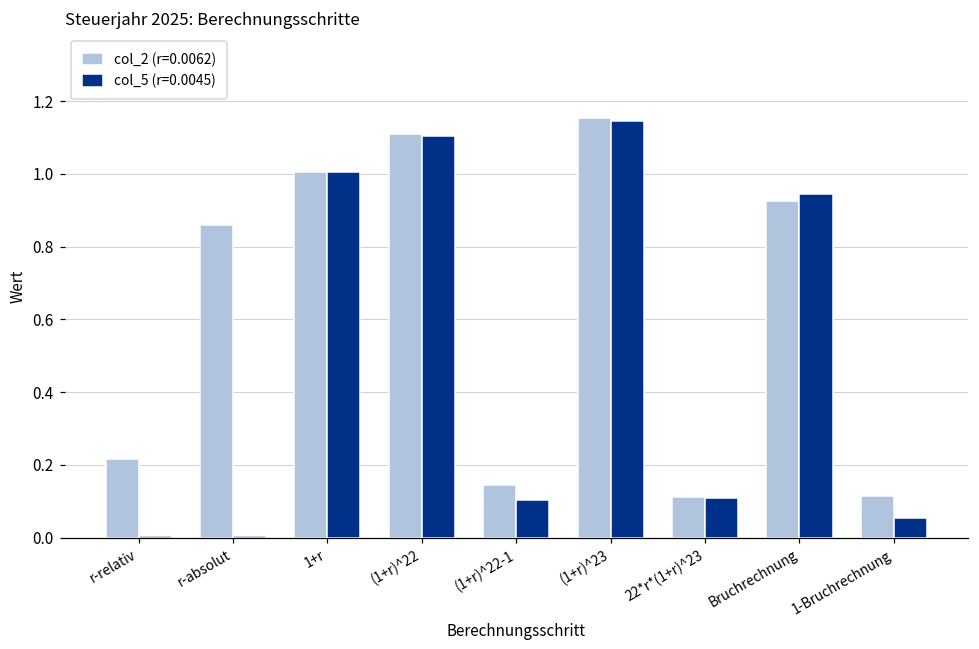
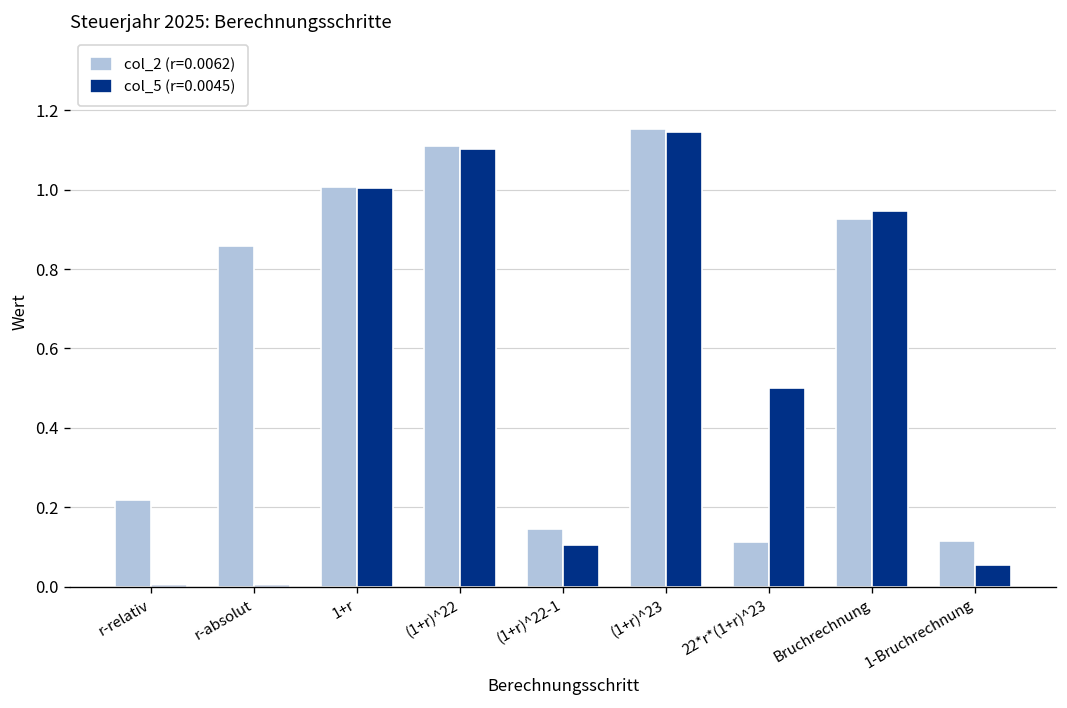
  {
    "col_2 (r=0.0062)": {
      "r-relativ": 0.22,
      "r-absolut": 0.86,
      "1+r": 1.01,
      "(1+r)^22": 1.11,
      "(1+r)^22-1": 0.15,
      "(1+r)^23": 1.15,
      "22*r*(1+r)^23": 0.11,
      "Bruchrechnung": 0.93,
      "1-Bruchrechnung": 0.12
    },
    "col_5 (r=0.0045)": {
      "1+r": 1.00,
      "(1+r)^22": 1.10,
      "(1+r)^22-1": 0.10,
      "(1+r)^23": 1.15,
-     "22*r*(1+r)^23": 0.11,
+     "22*r*(1+r)^23": 0.50,
      "Bruchrechnung": 0.95,
      "1-Bruchrechnung": 0.05
    }
  }
